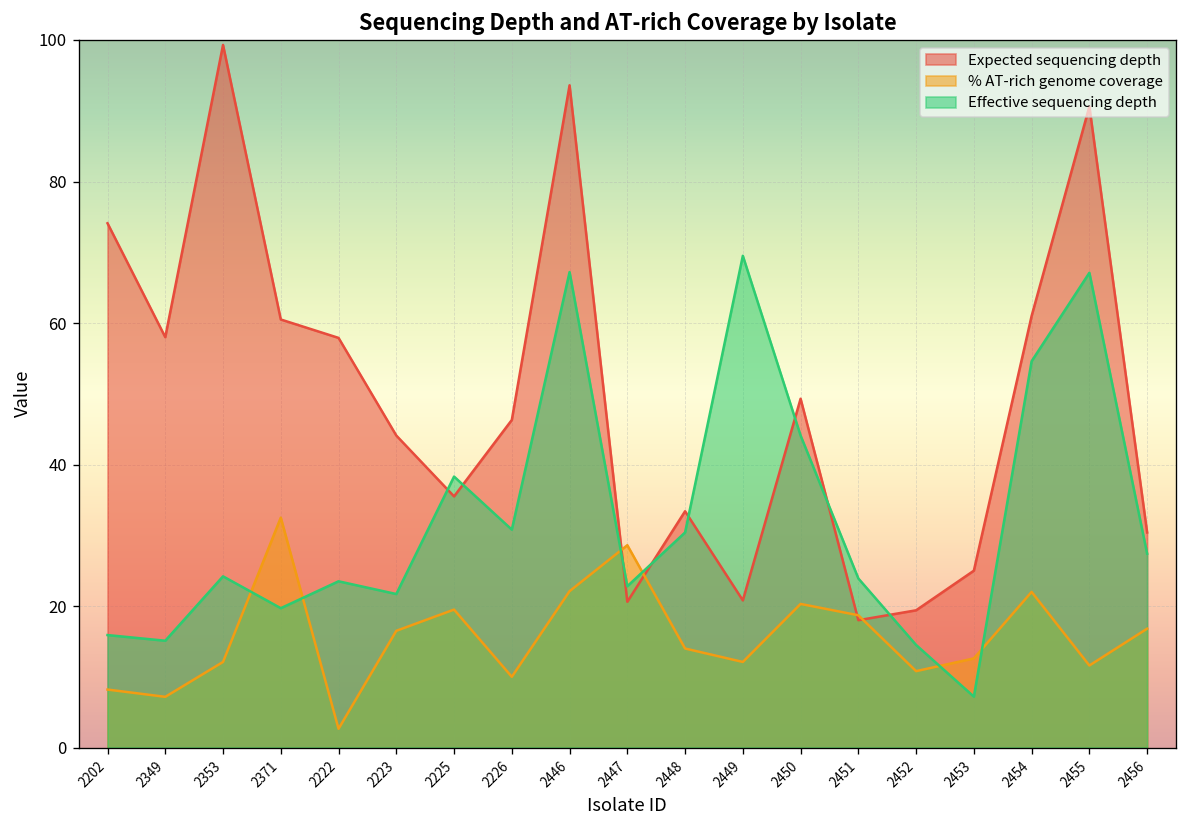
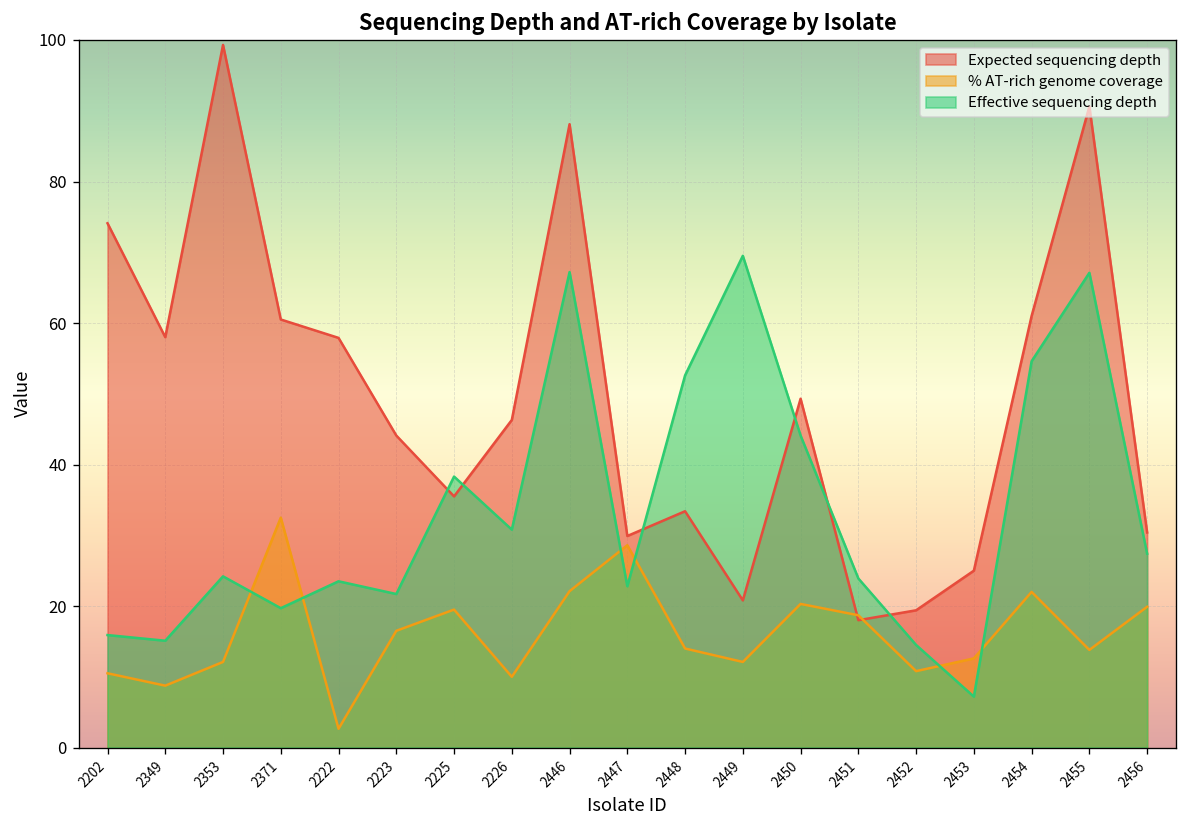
  {
    "Expected sequencing depth": {
      "2202": 74,
      "2349": 58,
      "2353": 99,
      "2371": 61,
      "2222": 58,
      "2223": 44,
      "2225": 36,
      "2226": 46,
-     "2446": 94,
-     "2447": 21,
+     "2446": 88,
+     "2447": 30,
      "2448": 33,
      "2449": 21,
      "2450": 49,
      "2451": 18,
      "2452": 19,
      "2453": 25,
      "2454": 61,
      "2456": 30
    },
    "% AT-rich genome coverage": {
-     "2202": 8,
-     "2349": 7,
+     "2202": 11,
+     "2349": 9,
      "2353": 12,
      "2371": 33,
      "2222": 3,
      "2223": 17,
      "2225": 20,
      "2226": 10,
      "2446": 22,
      "2447": 29,
      "2448": 14,
      "2449": 12,
      "2450": 20,
      "2451": 19,
      "2452": 11,
      "2453": 13,
      "2454": 22,
-     "2455": 12,
-     "2456": 17
+     "2455": 14,
+     "2456": 20
    },
    "Effective sequencing depth": {
      "2202": 16,
      "2349": 15,
      "2353": 24,
      "2371": 20,
      "2222": 24,
      "2223": 22,
      "2225": 38,
      "2226": 31,
      "2446": 67,
      "2447": 23,
-     "2448": 30,
+     "2448": 53,
      "2449": 70,
      "2450": 44,
      "2451": 24,
      "2452": 15,
      "2453": 7,
      "2454": 55,
      "2455": 67,
      "2456": 27
    }
  }
